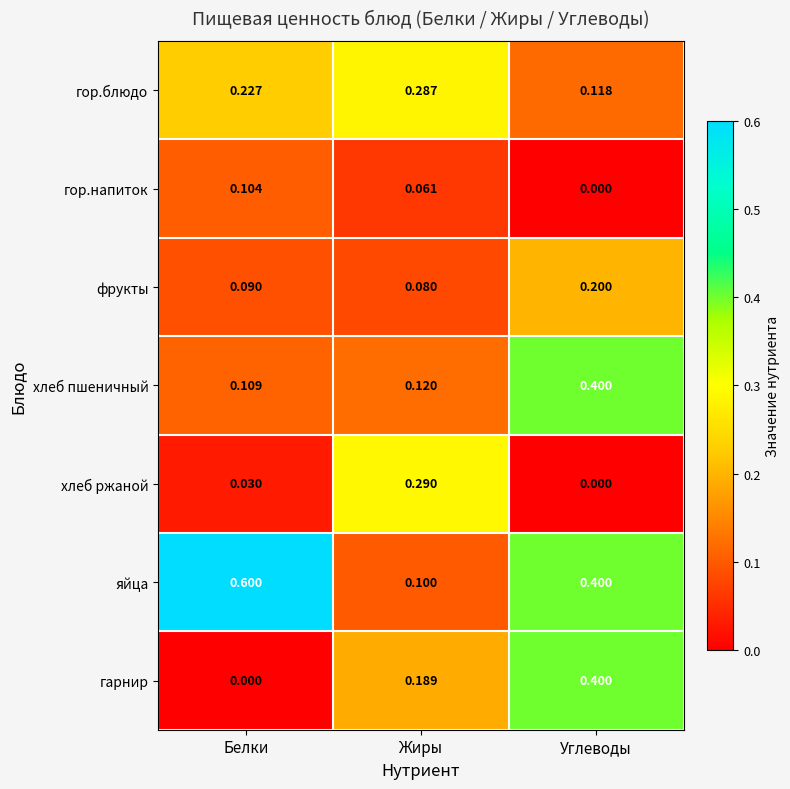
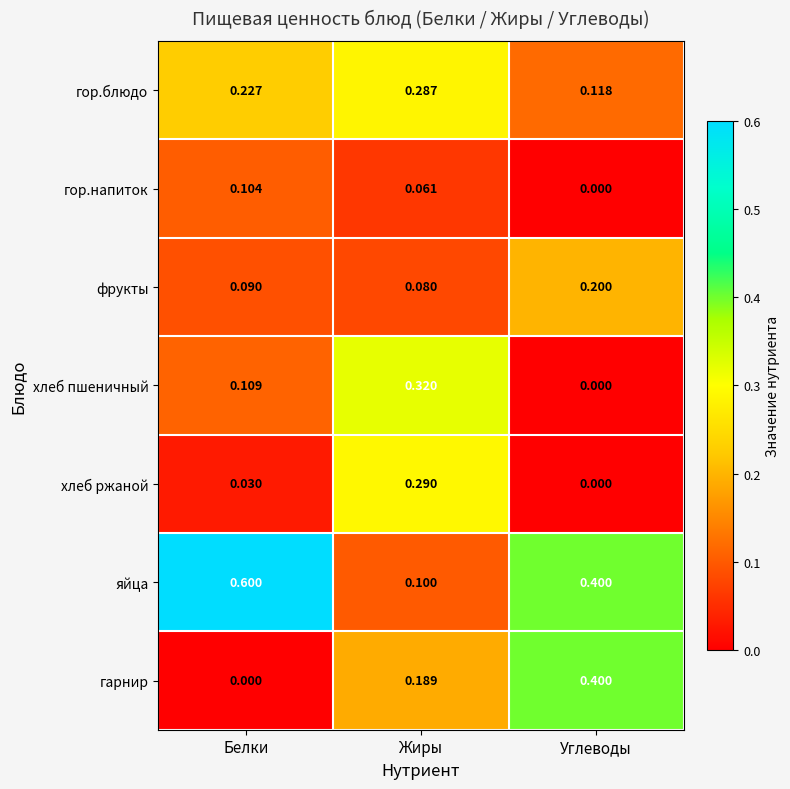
  {
    "гор.блюдо": {
      "Белки": 0.227,
      "Жиры": 0.287,
      "Углеводы": 0.118
    },
    "гор.напиток": {
      "Белки": 0.104,
      "Жиры": 0.061,
      "Углеводы": 0.000
    },
    "фрукты": {
      "Белки": 0.090,
      "Жиры": 0.080,
      "Углеводы": 0.200
    },
    "хлеб пшеничный": {
      "Белки": 0.109,
-     "Жиры": 0.120,
-     "Углеводы": 0.400
+     "Жиры": 0.320,
+     "Углеводы": 0.000
    },
    "хлеб ржаной": {
      "Белки": 0.030,
      "Жиры": 0.290,
      "Углеводы": 0.000
    },
    "яйца": {
      "Белки": 0.600,
      "Жиры": 0.100,
      "Углеводы": 0.400
    },
    "гарнир": {
      "Белки": 0.000,
      "Жиры": 0.189,
      "Углеводы": 0.400
    }
  }
